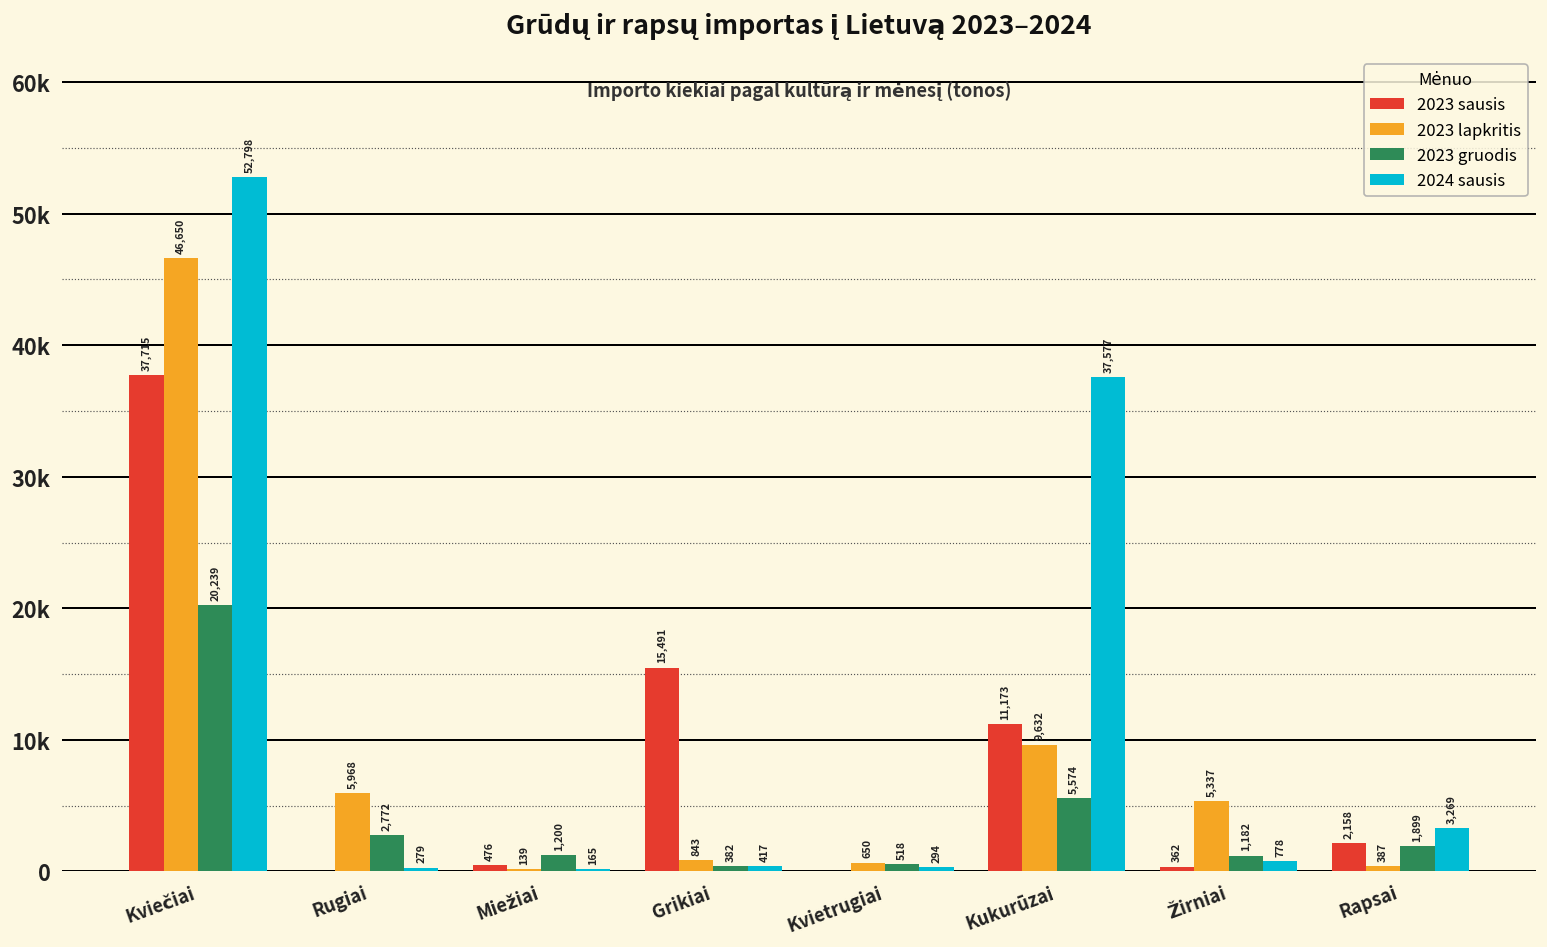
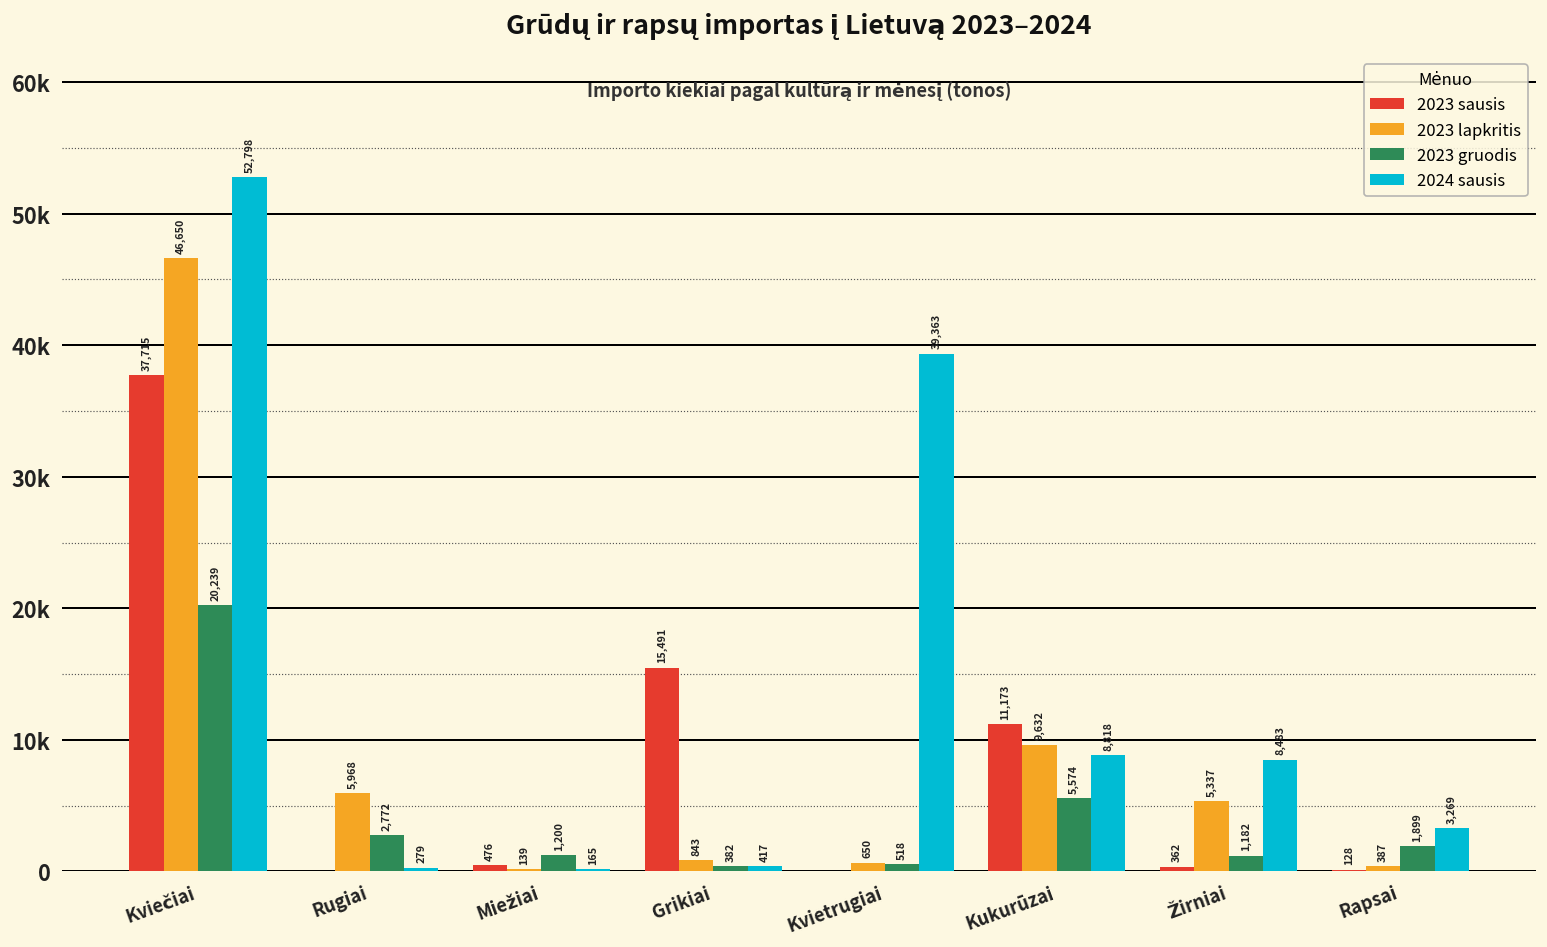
  {
    "2023 sausis": {
      "Kviečiai": "37,715",
      "Miežiai": "476",
      "Grikiai": "15,491",
      "Kukurūzai": "11,173",
      "Žirniai": "362",
-     "Rapsai": "2,158"
+     "Rapsai": "128"
    },
    "2023 lapkritis": {
      "Kviečiai": "46,650",
      "Rugiai": "5,968",
      "Miežiai": "139",
      "Grikiai": "843",
      "Kvietrugiai": "650",
      "Kukurūzai": "9,632",
      "Žirniai": "5,337",
      "Rapsai": "387"
    },
    "2023 gruodis": {
      "Kviečiai": "20,239",
      "Rugiai": "2,772",
      "Miežiai": "1,200",
      "Grikiai": "382",
      "Kvietrugiai": "518",
      "Kukurūzai": "5,574",
      "Žirniai": "1,182",
      "Rapsai": "1,899"
    },
    "2024 sausis": {
      "Kviečiai": "52,798",
      "Rugiai": "279",
      "Miežiai": "165",
      "Grikiai": "417",
-     "Kvietrugiai": "294",
-     "Kukurūzai": "37,577",
-     "Žirniai": "778",
+     "Kvietrugiai": "39,363",
+     "Kukurūzai": "8,818",
+     "Žirniai": "8,483",
      "Rapsai": "3,269"
    }
  }
